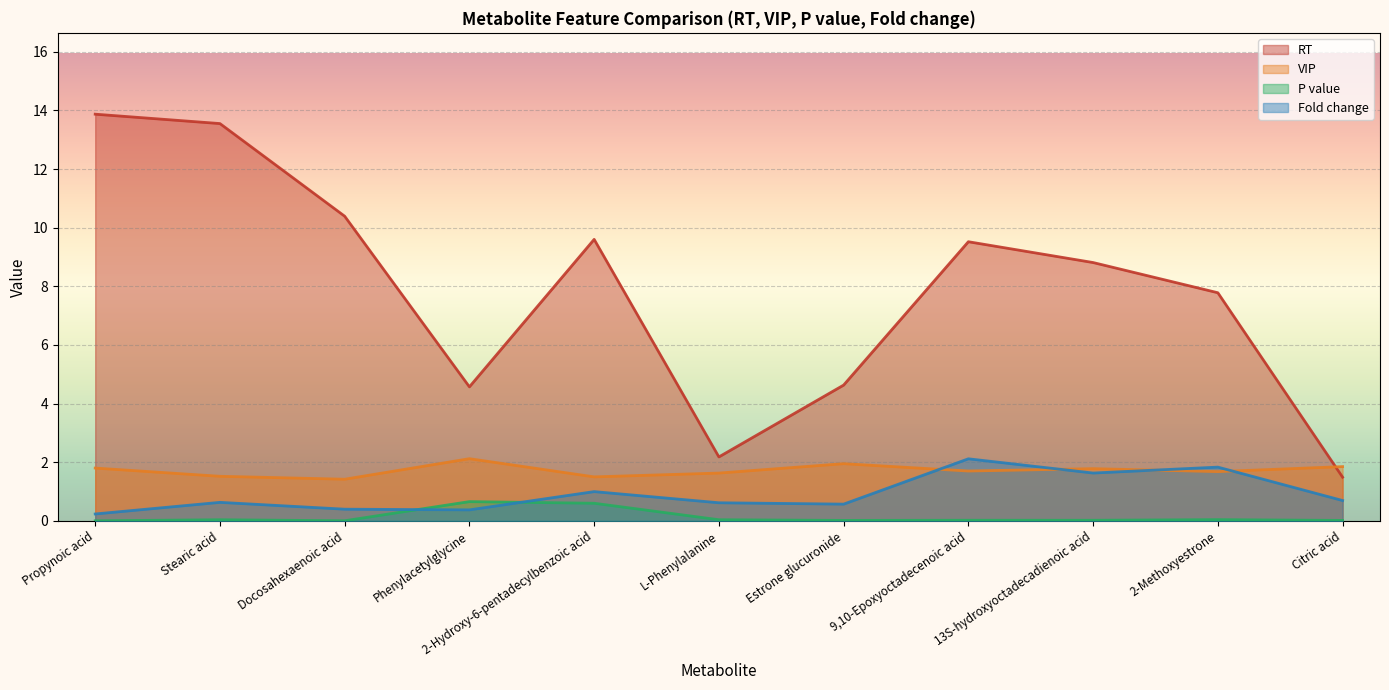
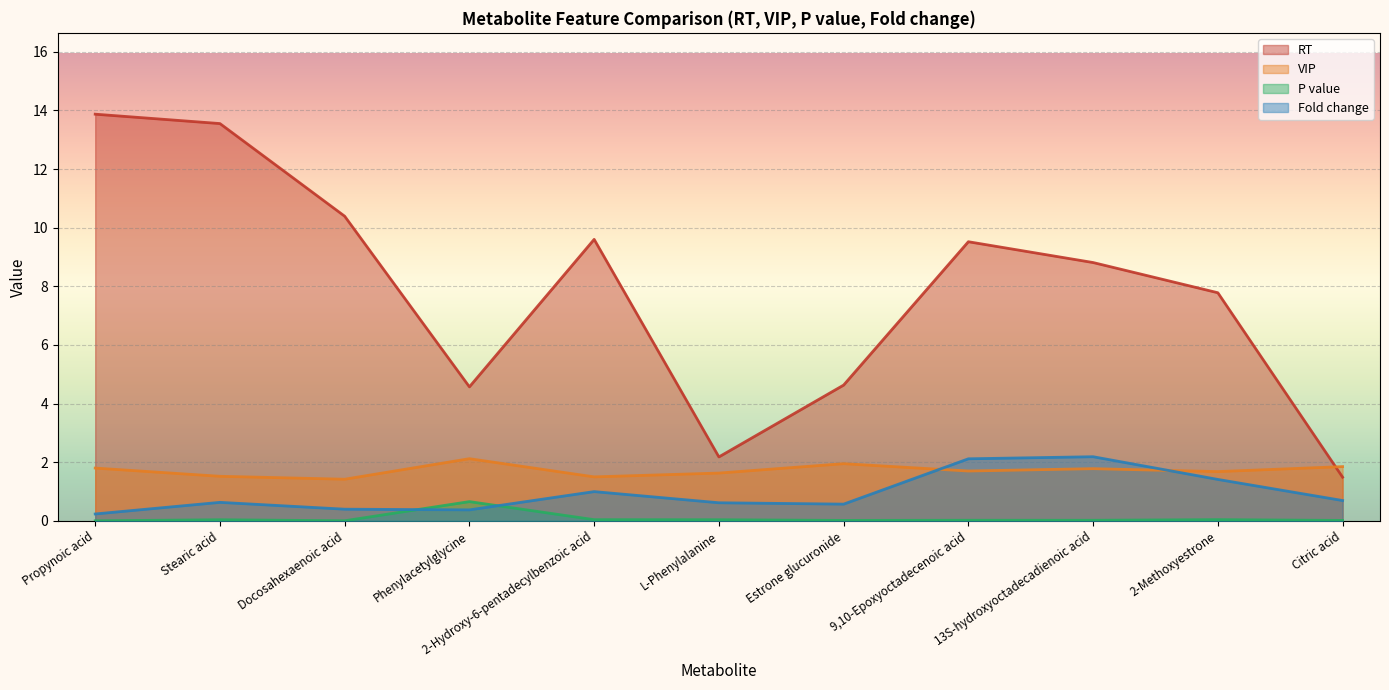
  {
    "P value": {
      "Propynoic acid": 0.0,
      "Stearic acid": 0.0,
      "Docosahexaenoic acid": 0.0,
      "Phenylacetylglycine": 0.7,
-     "2-Hydroxy-6-pentadecylbenzoic acid": 0.6,
+     "2-Hydroxy-6-pentadecylbenzoic acid": 0.0,
      "L-Phenylalanine": 0.0,
      "Estrone glucuronide": 0.0,
      "9,10-Epoxyoctadecenoic acid": 0.0,
      "13S-hydroxyoctadecadienoic acid": 0.0,
      "2-Methoxyestrone": 0.0,
      "Citric acid": 0.0
    },
    "Fold change": {
      "Propynoic acid": 0.2,
      "Stearic acid": 0.6,
      "Docosahexaenoic acid": 0.4,
      "Phenylacetylglycine": 0.4,
      "2-Hydroxy-6-pentadecylbenzoic acid": 1.0,
      "L-Phenylalanine": 0.6,
      "Estrone glucuronide": 0.6,
      "9,10-Epoxyoctadecenoic acid": 2.1,
-     "13S-hydroxyoctadecadienoic acid": 1.6,
-     "2-Methoxyestrone": 1.8,
+     "13S-hydroxyoctadecadienoic acid": 2.2,
+     "2-Methoxyestrone": 1.4,
      "Citric acid": 0.7
    }
  }
